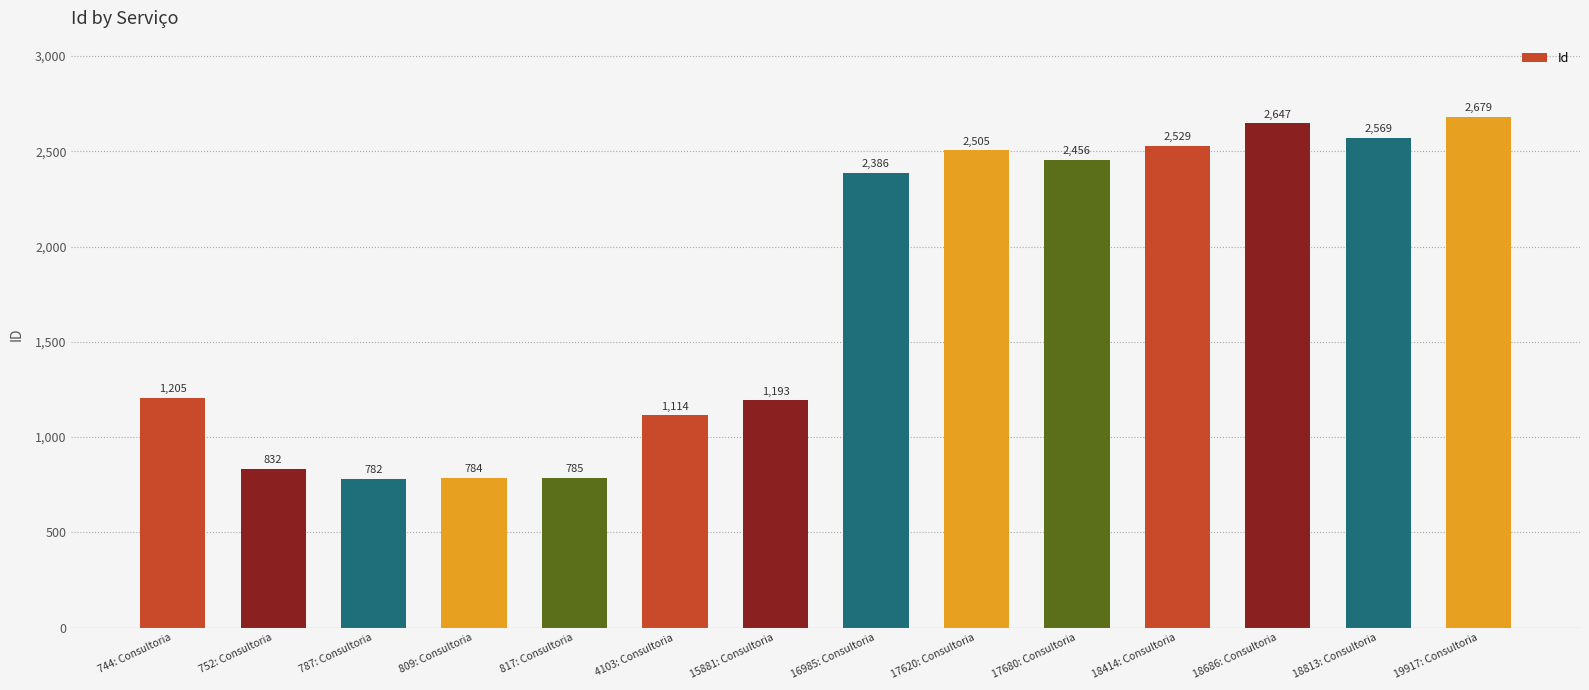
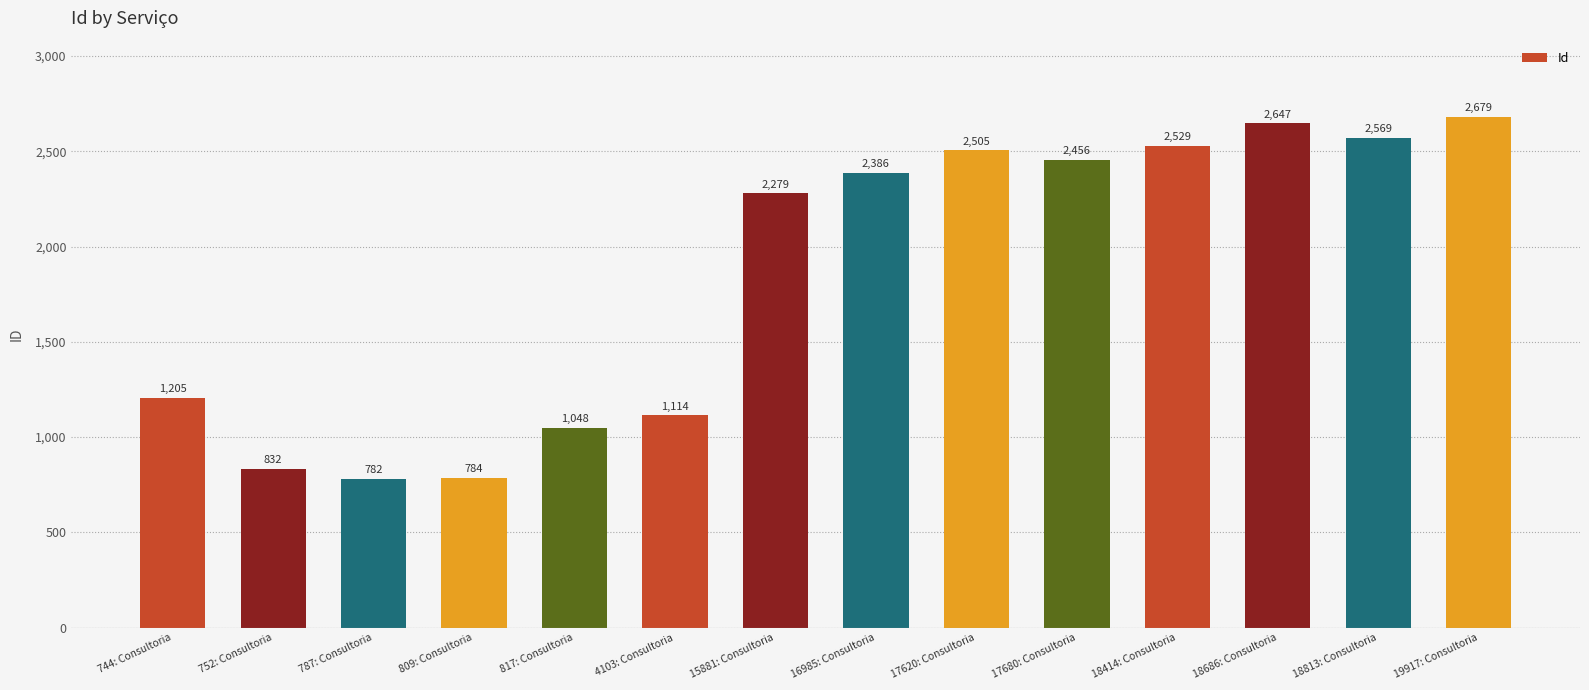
  {
    "744: Consultoria": "1,205",
    "752: Consultoria": "832",
    "787: Consultoria": "782",
    "809: Consultoria": "784",
-   "817: Consultoria": "785",
+   "817: Consultoria": "1,048",
    "4103: Consultoria": "1,114",
-   "15881: Consultoria": "1,193",
+   "15881: Consultoria": "2,279",
    "16985: Consultoria": "2,386",
    "17620: Consultoria": "2,505",
    "17680: Consultoria": "2,456",
    "18414: Consultoria": "2,529",
    "18686: Consultoria": "2,647",
    "18813: Consultoria": "2,569",
    "19917: Consultoria": "2,679"
  }
